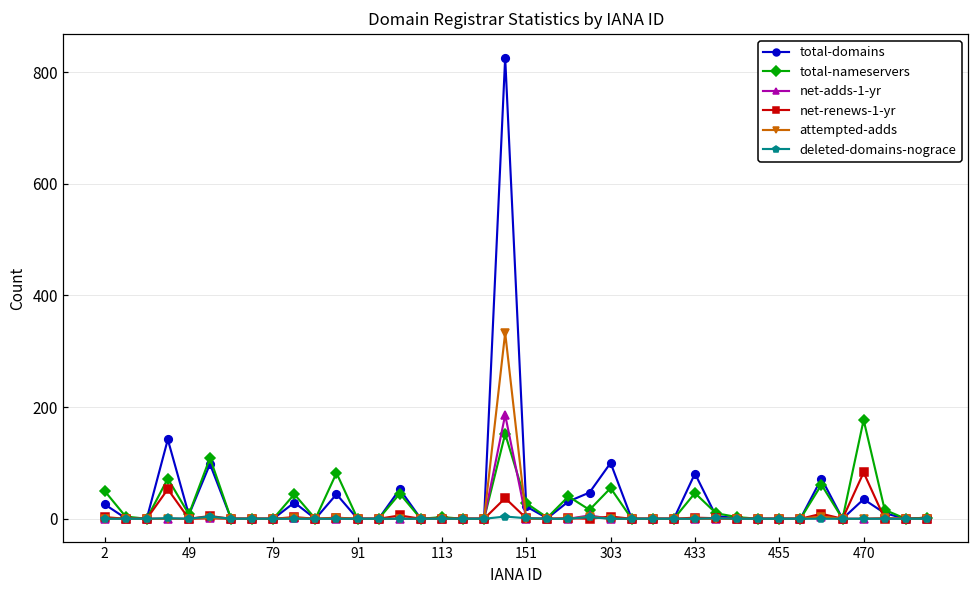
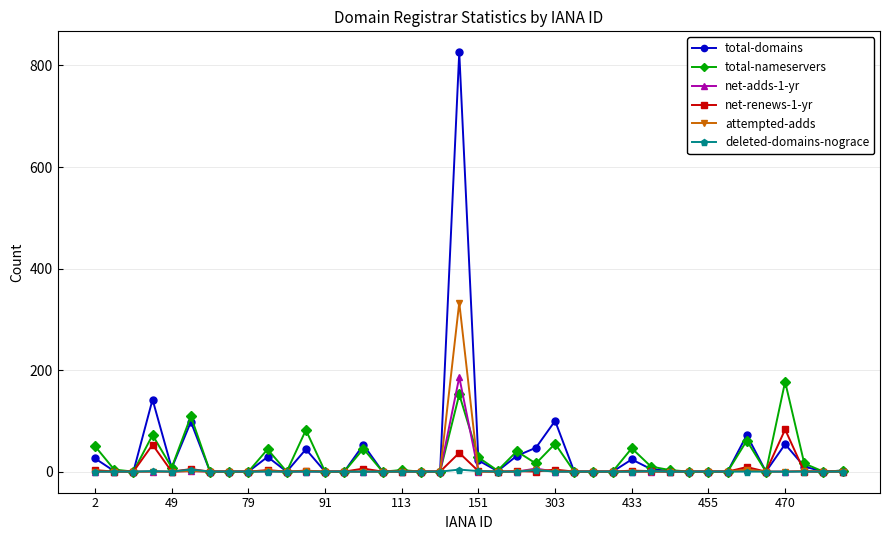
  {
    "total-domains": {
      "151": 20,
      "303": 100,
-     "433": 80,
-     "470": 40
+     "433": 20,
+     "470": 50
    },
    "total-nameservers": {
      "151": 30,
      "303": 60,
      "433": 50,
      "470": 180
    },
    "net-renews-1-yr": {
      "470": 80
    }
  }
